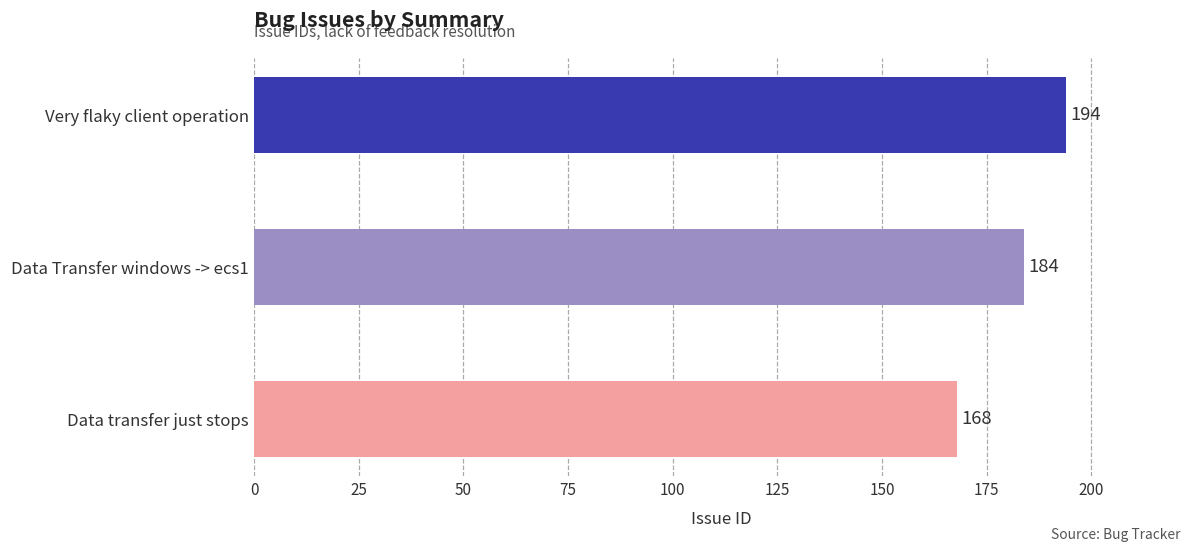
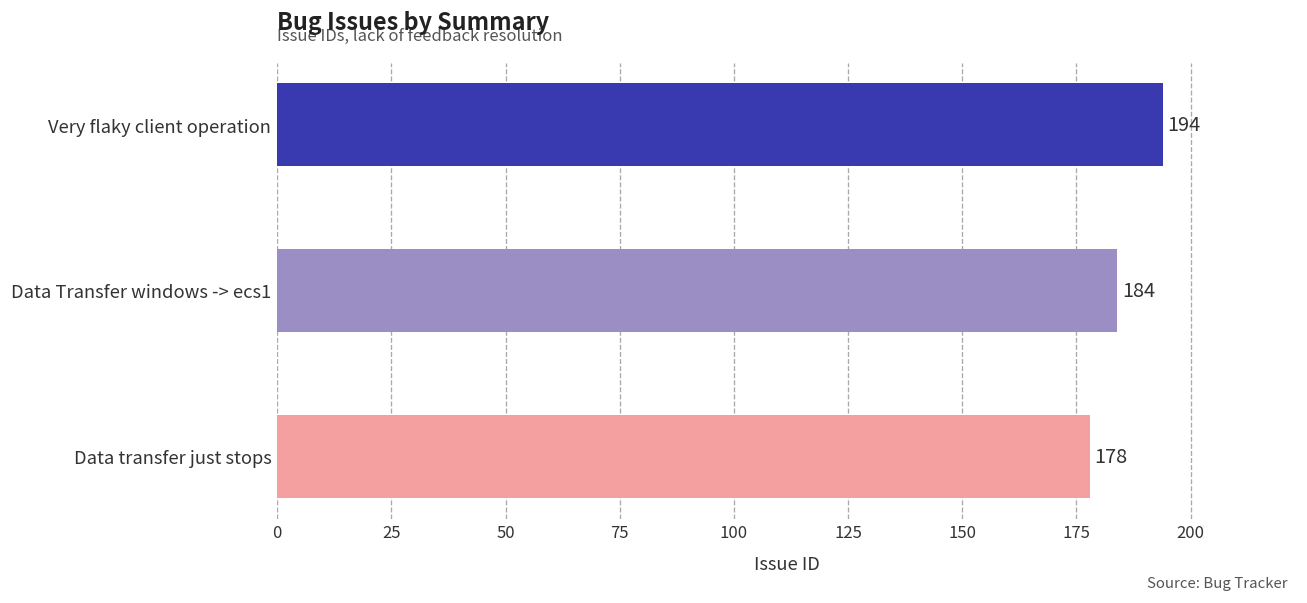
  {
    "Very flaky client operation": 194,
    "Data Transfer windows -> ecs1": 184,
-   "Data transfer just stops": 168
+   "Data transfer just stops": 178
  }
